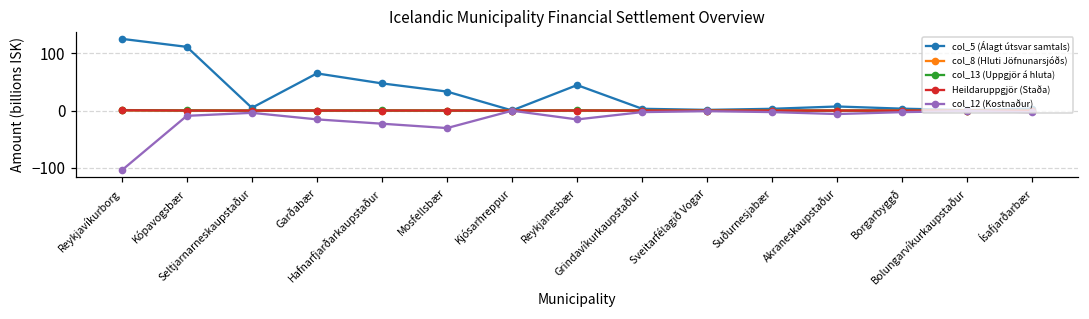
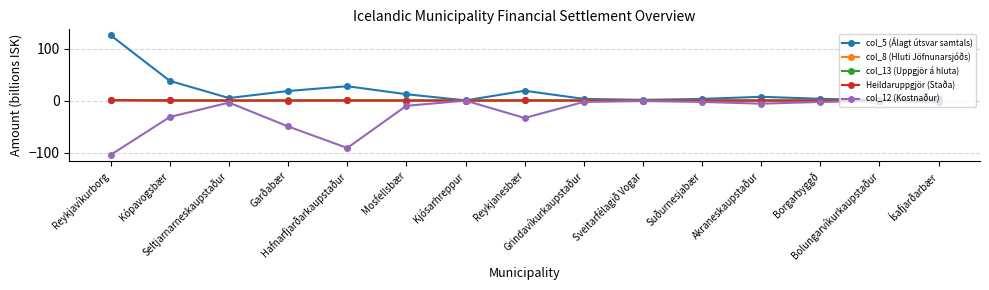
  {
    "col_5 (Álagt útsvar samtals)": {
      "Reykjavíkurborg": 130,
-     "Kópavogsbær": 110,
-     "Garðabær": 70,
-     "Hafnarfjarðarkaupstaður": 50,
-     "Mosfellsbær": 30,
-     "Reykjanesbær": 40,
+     "Kópavogsbær": 40,
+     "Garðabær": 20,
+     "Hafnarfjarðarkaupstaður": 30,
+     "Mosfellsbær": 10,
+     "Reykjanesbær": 20,
      "Akraneskaupstaður": 10
    },
    "Heildaruppgjör (Staða)": {
      "Reykjavíkurborg": 0,
      "Kópavogsbær": 0,
      "Garðabær": 0,
      "Hafnarfjarðarkaupstaður": 0,
      "Mosfellsbær": 0,
      "Reykjanesbær": 0,
      "Akraneskaupstaður": 0
    },
    "col_12 (Kostnaður)": {
      "Reykjavíkurborg": -100,
-     "Kópavogsbær": -10,
-     "Garðabær": -20,
-     "Hafnarfjarðarkaupstaður": -20,
-     "Mosfellsbær": -30,
-     "Reykjanesbær": -20,
+     "Kópavogsbær": -30,
+     "Garðabær": -50,
+     "Hafnarfjarðarkaupstaður": -90,
+     "Mosfellsbær": -10,
+     "Reykjanesbær": -30,
      "Akraneskaupstaður": -10
    }
  }
